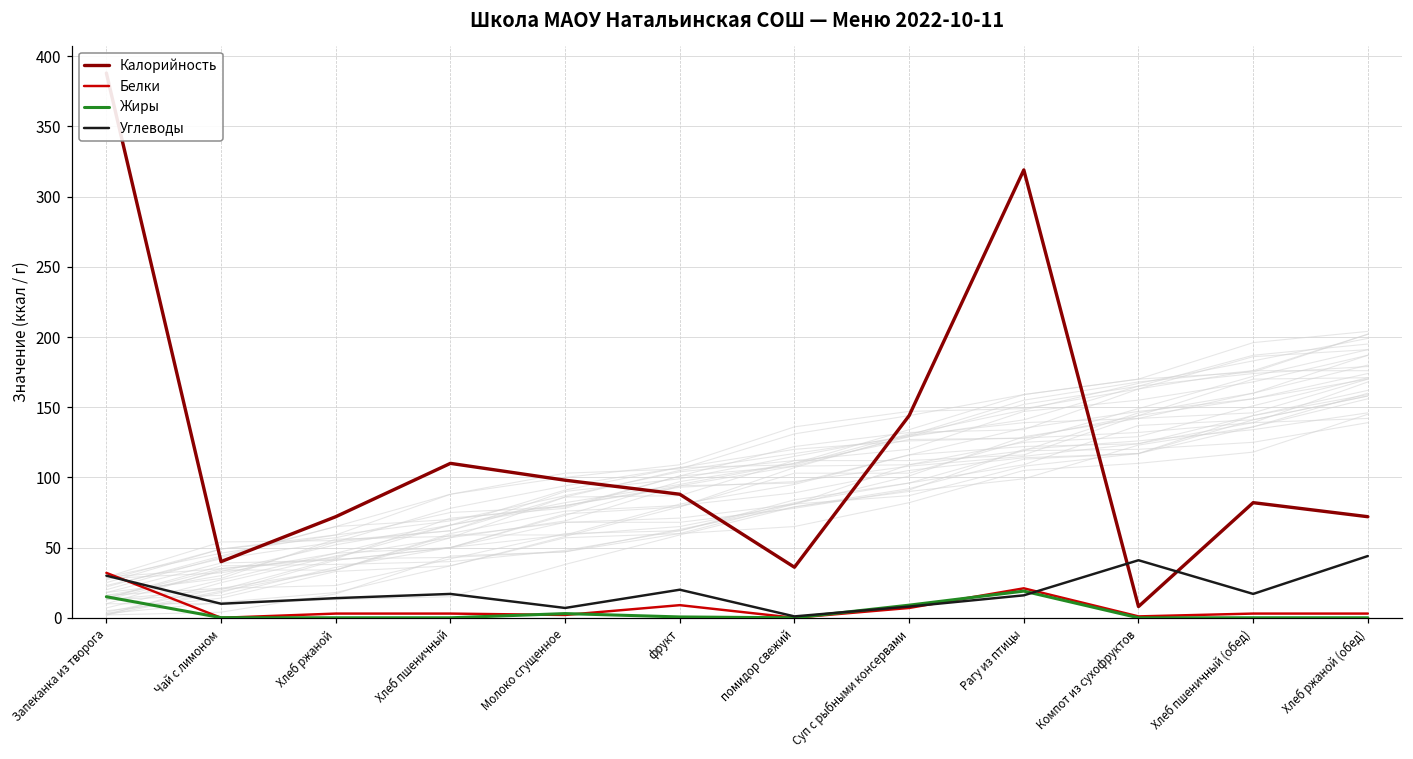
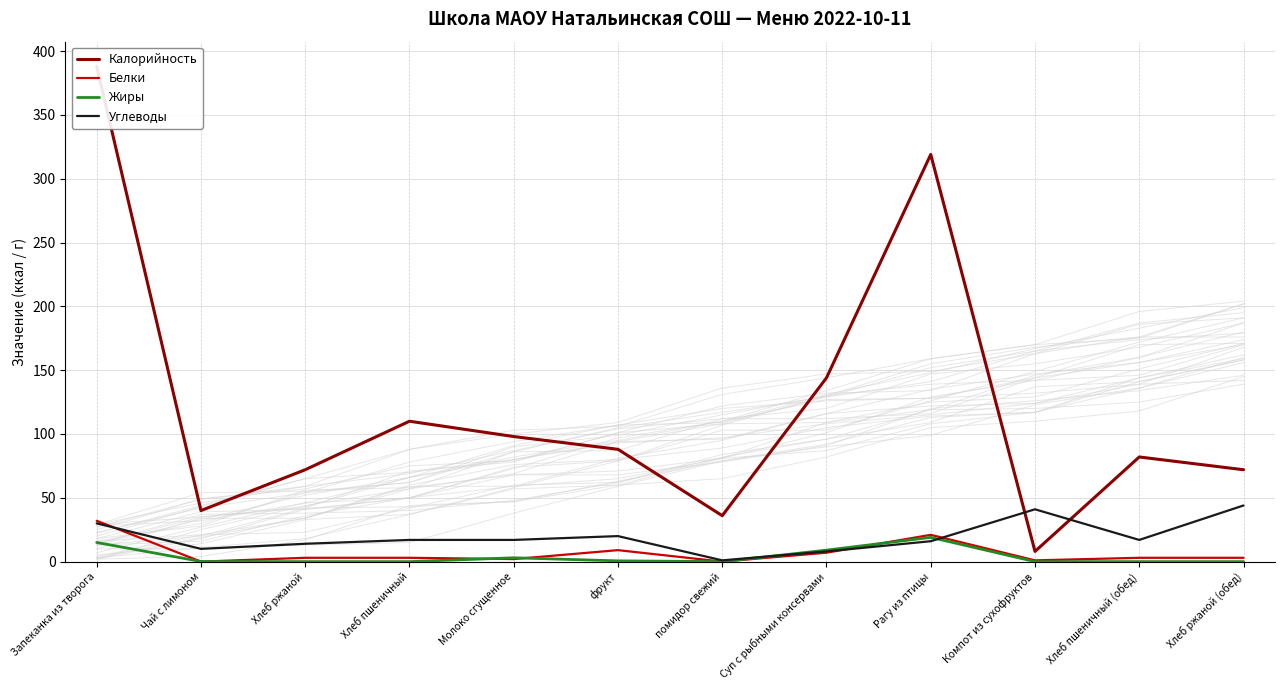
  {
    "Калорийность": {
      "Хлеб ржаной": 72,
      "Хлеб пшеничный": 110,
      "Молоко сгущенное": 98,
      "помидор свежий": 36,
      "Рагу из птицы": 319,
      "Компот из сухофруктов": 8,
      "Хлеб пшеничный (обед)": 82,
      "Хлеб ржаной (обед)": 72
    },
    "Белки": {
      "Хлеб ржаной": 3,
      "Хлеб пшеничный": 3,
      "фрукт": 9,
      "Рагу из птицы": 21,
      "Хлеб пшеничный (обед)": 3,
      "Хлеб ржаной (обед)": 3
    },
    "Жиры": {
      "Хлеб ржаной": 0,
      "Хлеб пшеничный": 0,
      "фрукт": 1,
      "Рагу из птицы": 19,
      "Хлеб пшеничный (обед)": 0,
      "Хлеб ржаной (обед)": 0
    },
    "Углеводы": {
      "Хлеб пшеничный": 17,
-     "Молоко сгущенное": 7,
+     "Молоко сгущенное": 17,
      "фрукт": 20,
      "Рагу из птицы": 16,
      "Компот из сухофруктов": 41,
      "Хлеб пшеничный (обед)": 17,
      "Хлеб ржаной (обед)": 44
    }
  }
